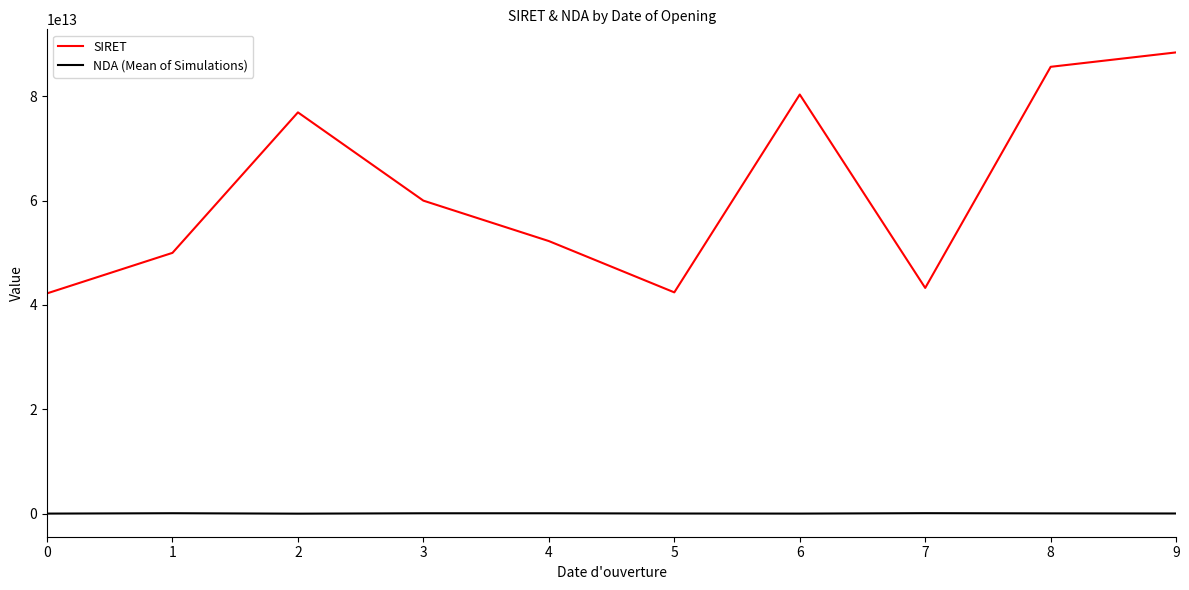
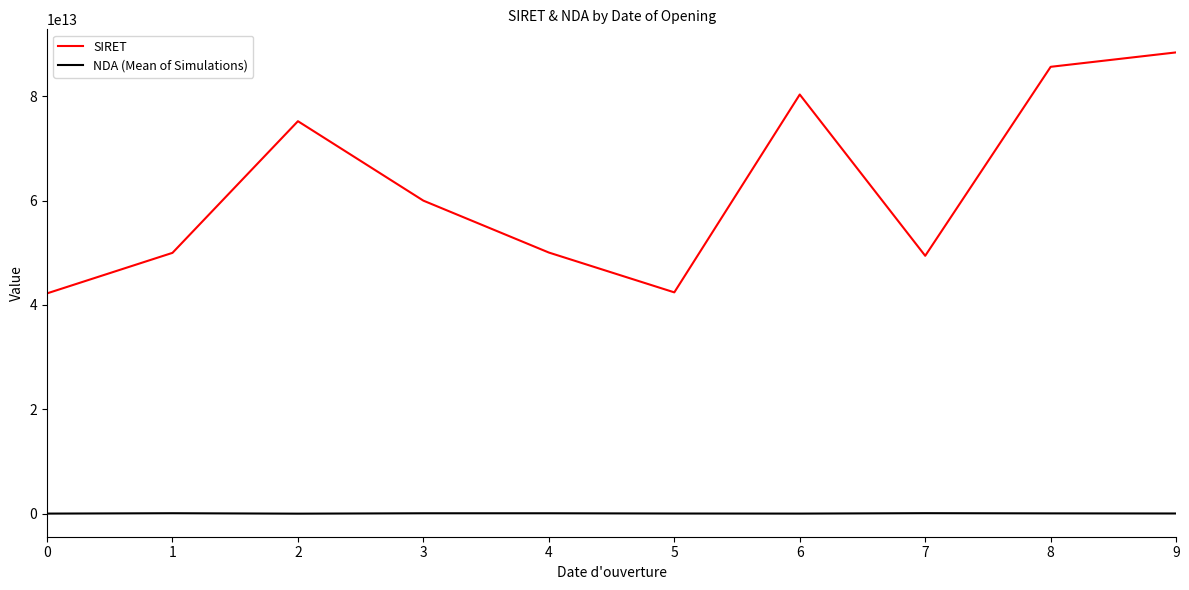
  {
    "SIRET": {
      "0": 42000000000000,
      "1": 50000000000000,
-     "2": 77000000000000,
+     "2": 75000000000000,
      "3": 60000000000000,
-     "4": 52000000000000,
+     "4": 50000000000000,
      "5": 42000000000000,
      "6": 80000000000000,
-     "7": 43000000000000,
+     "7": 49000000000000,
      "8": 86000000000000,
      "9": 88000000000000
    },
    "NDA (Mean of Simulations)": {
      "0": 0,
      "1": 0,
      "2": 0,
      "3": 0,
      "4": 0,
      "5": 0,
      "6": 0,
      "7": 0,
      "8": 0,
      "9": 0
    }
  }
